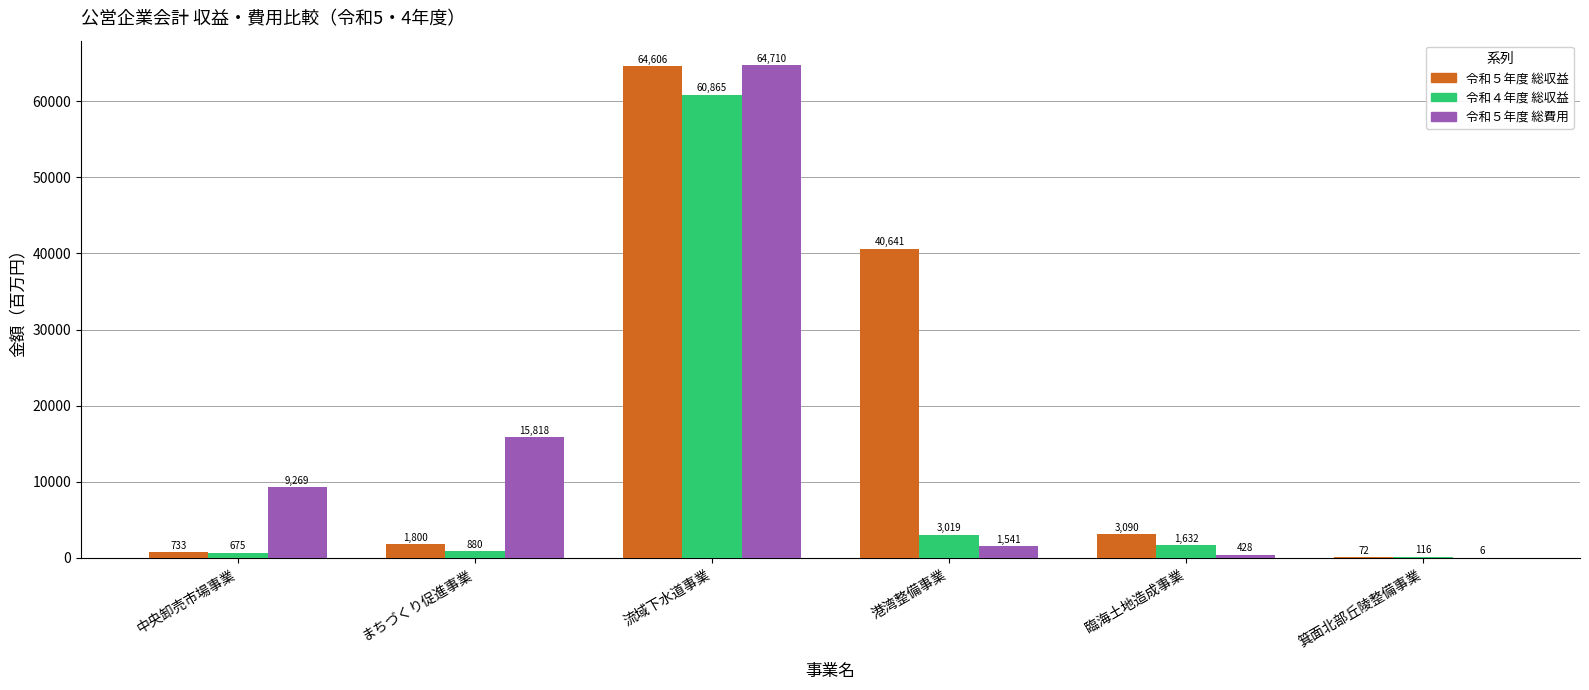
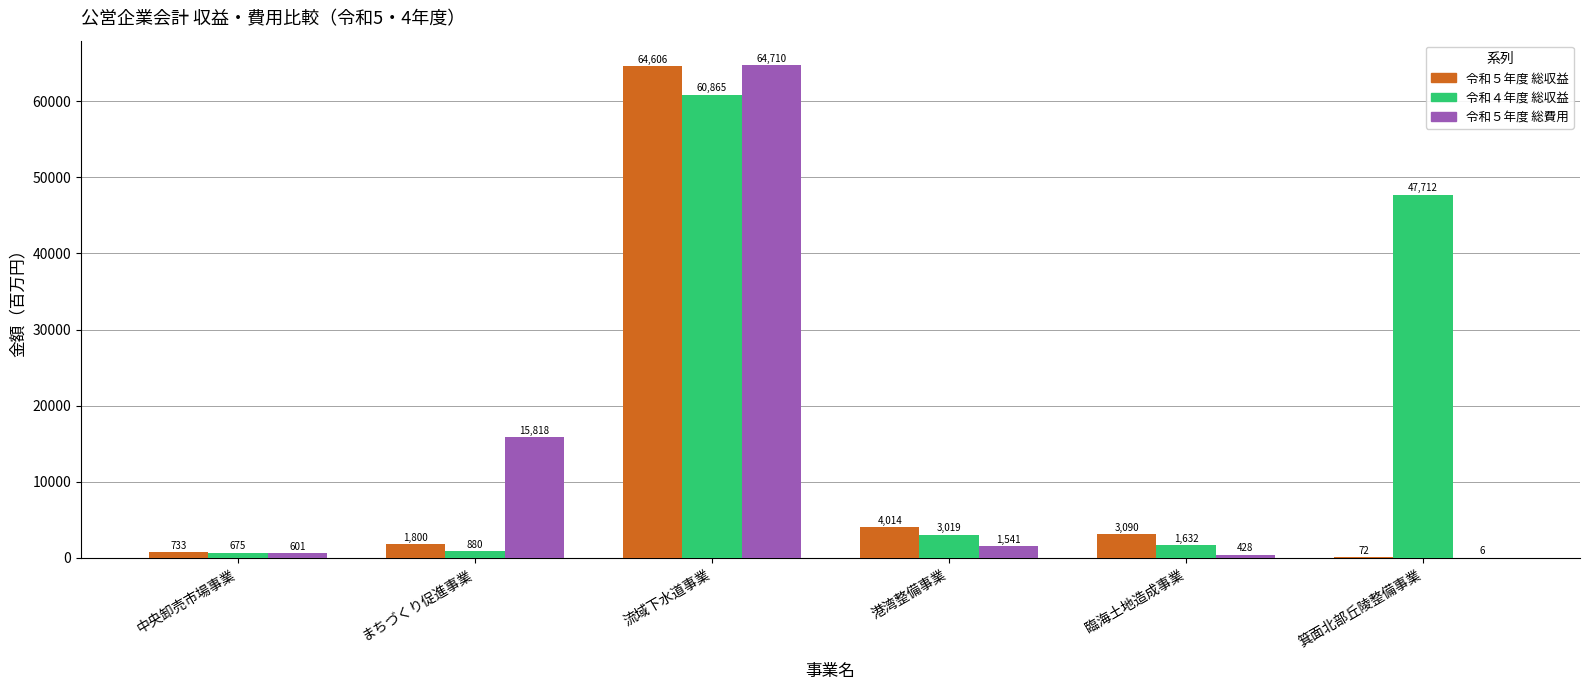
  {
    "令和５年度 総収益": {
      "中央卸売市場事業": "733",
      "まちづくり促進事業": "1,800",
      "流域下水道事業": "64,606",
-     "港湾整備事業": "40,641",
+     "港湾整備事業": "4,014",
      "臨海土地造成事業": "3,090",
      "箕面北部丘陵整備事業": "72"
    },
    "令和４年度 総収益": {
      "中央卸売市場事業": "675",
      "まちづくり促進事業": "880",
      "流域下水道事業": "60,865",
      "港湾整備事業": "3,019",
      "臨海土地造成事業": "1,632",
-     "箕面北部丘陵整備事業": "116"
+     "箕面北部丘陵整備事業": "47,712"
    },
    "令和５年度 総費用": {
-     "中央卸売市場事業": "9,269",
+     "中央卸売市場事業": "601",
      "まちづくり促進事業": "15,818",
      "流域下水道事業": "64,710",
      "港湾整備事業": "1,541",
      "臨海土地造成事業": "428",
      "箕面北部丘陵整備事業": "6"
    }
  }
